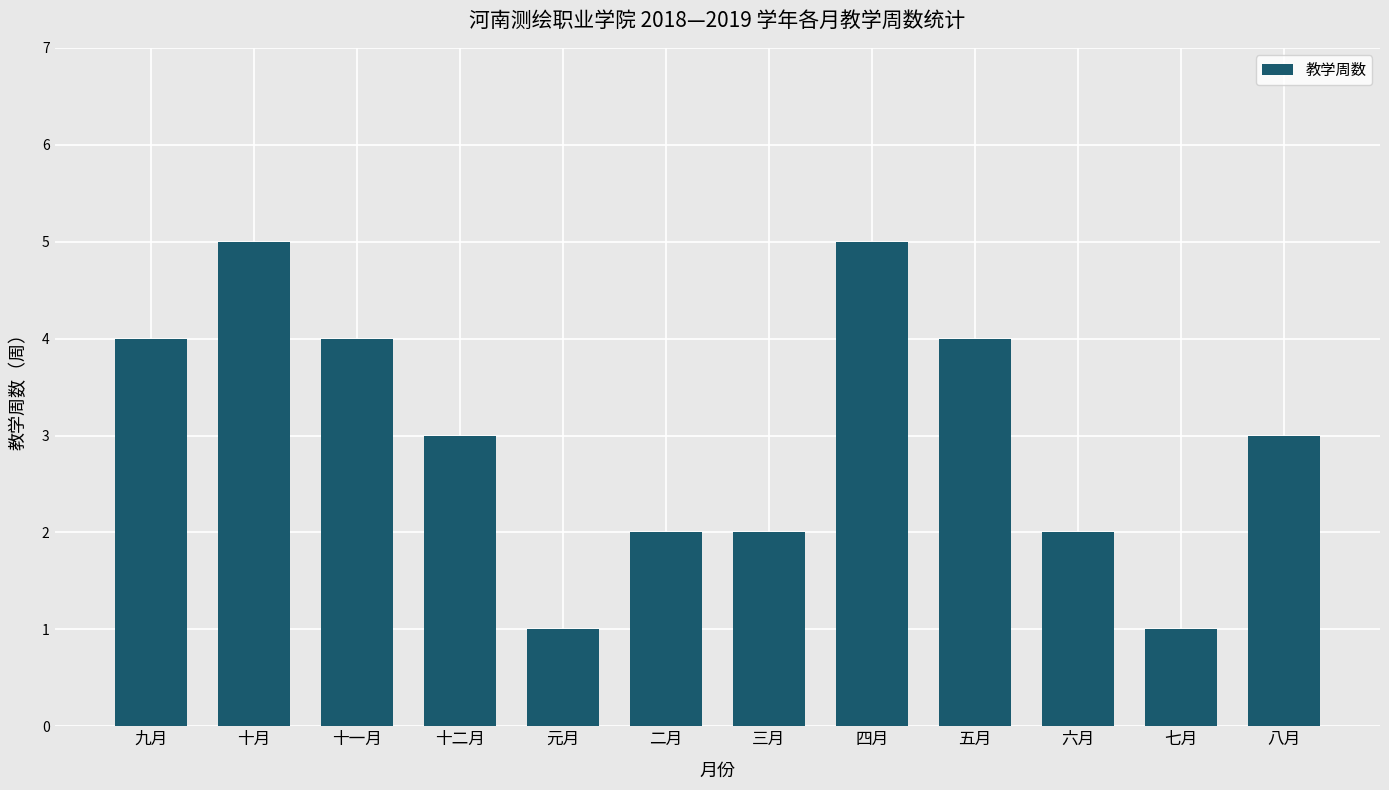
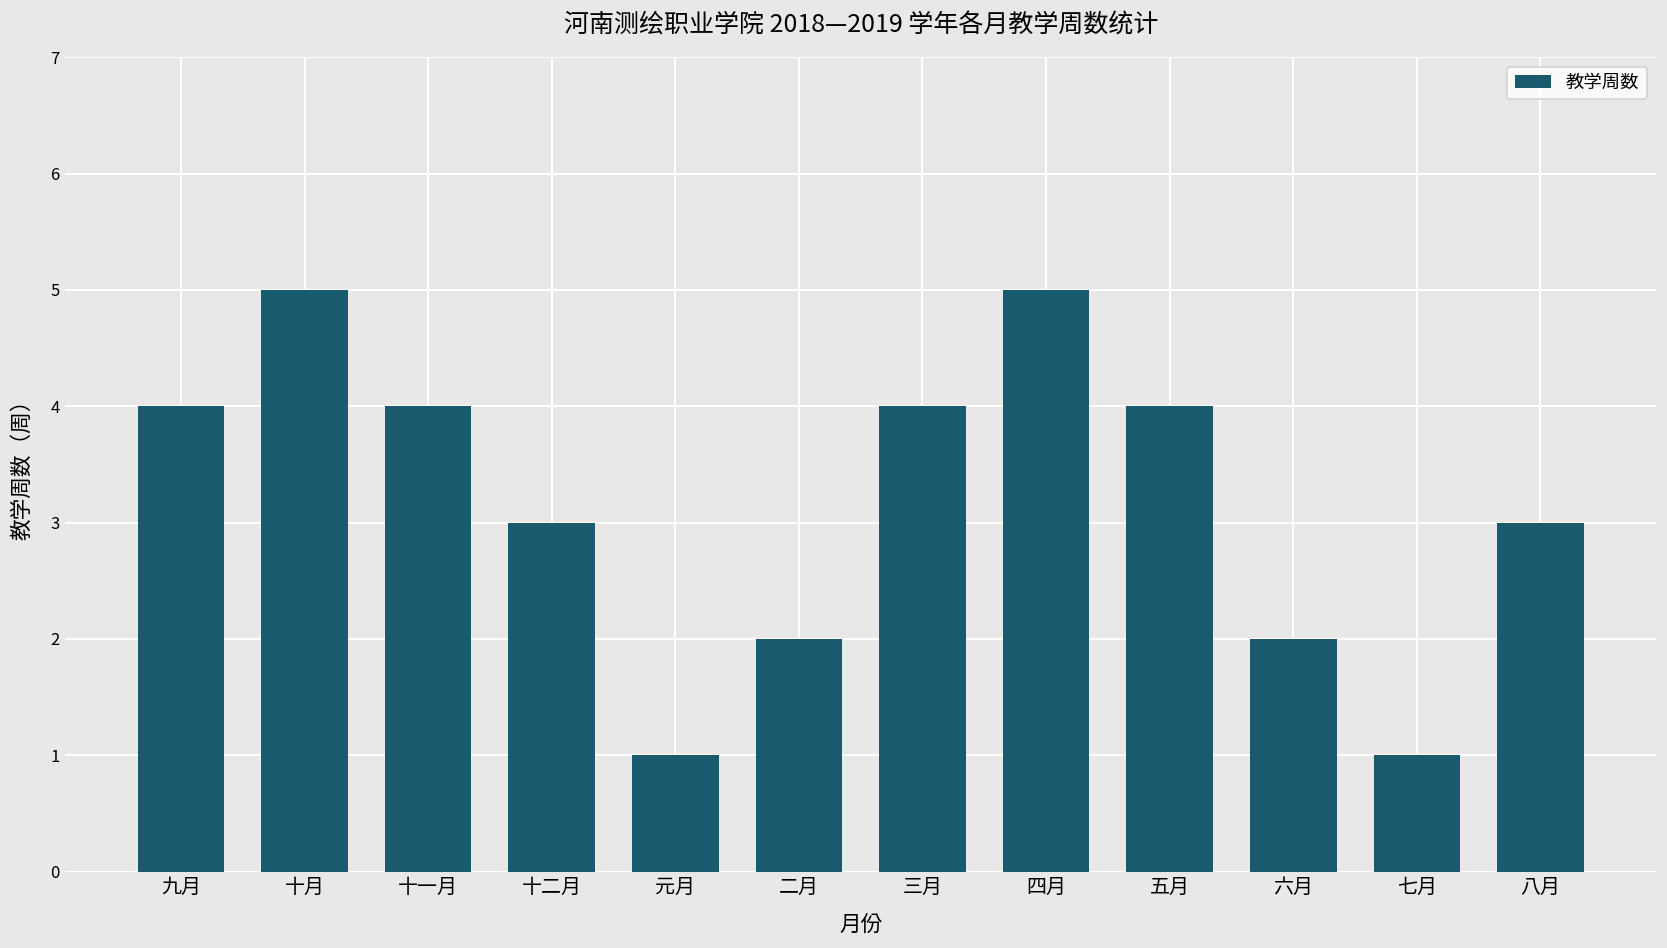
  {
    "九月": 4,
    "十月": 5,
    "十一月": 4,
    "十二月": 3,
    "元月": 1,
    "二月": 2,
-   "三月": 2,
+   "三月": 4,
    "四月": 5,
    "五月": 4,
    "六月": 2,
    "七月": 1,
    "八月": 3
  }
